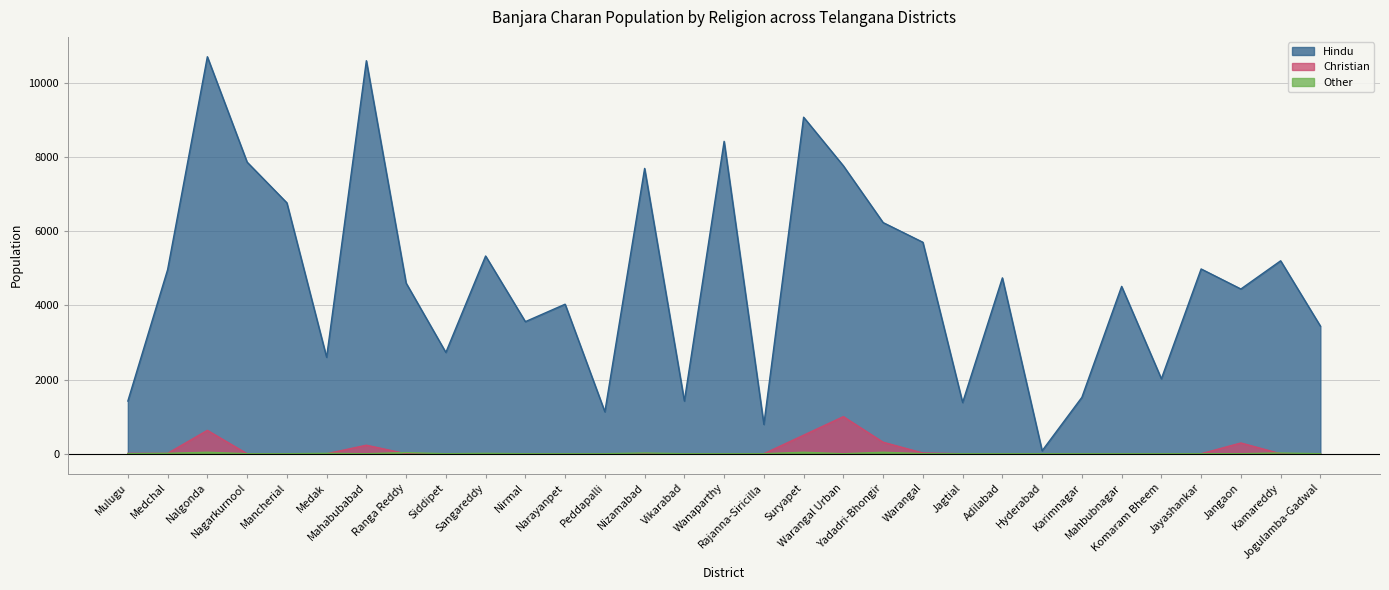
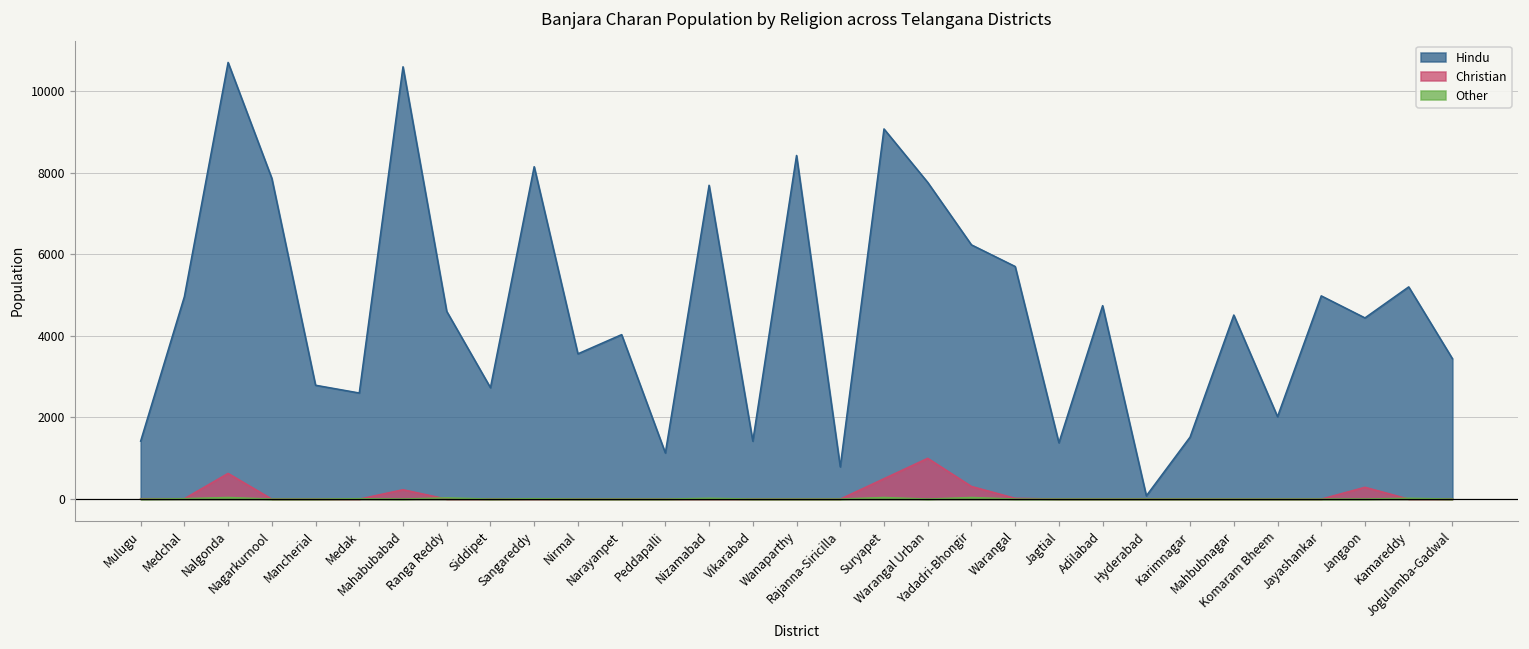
  {
    "Hindu": {
      "Mulugu": 1400,
      "Medchal": 5000,
      "Nalgonda": 10700,
      "Nagarkurnool": 7900,
-     "Mancherial": 6800,
+     "Mancherial": 2800,
      "Medak": 2600,
      "Mahabubabad": 10600,
      "Ranga Reddy": 4600,
      "Siddipet": 2700,
-     "Sangareddy": 5300,
+     "Sangareddy": 8100,
      "Nirmal": 3600,
      "Narayanpet": 4000,
      "Peddapalli": 1100,
      "Nizamabad": 7700,
      "Vikarabad": 1400,
      "Wanaparthy": 8400,
      "Rajanna-Siricilla": 800,
      "Suryapet": 9100,
      "Warangal Urban": 7800,
      "Yadadri-Bhongir": 6200,
      "Warangal": 5700,
      "Jagtial": 1400,
      "Adilabad": 4700,
      "Hyderabad": 100,
      "Karimnagar": 1500,
      "Mahbubnagar": 4500,
      "Komaram Bheem": 2000,
      "Jayashankar": 5000,
      "Jangaon": 4400,
      "Kamareddy": 5200,
      "Jogulamba-Gadwal": 3400
    },
    "Christian": {
      "Nalgonda": 600,
      "Mahabubabad": 200,
      "Suryapet": 500,
      "Warangal Urban": 1000,
      "Yadadri-Bhongir": 300,
      "Jangaon": 300
    },
    "Other": {
      "Nalgonda": 0,
      "Mahabubabad": 0,
      "Suryapet": 0,
      "Warangal Urban": 0,
      "Yadadri-Bhongir": 0,
      "Jangaon": 0
    }
  }
